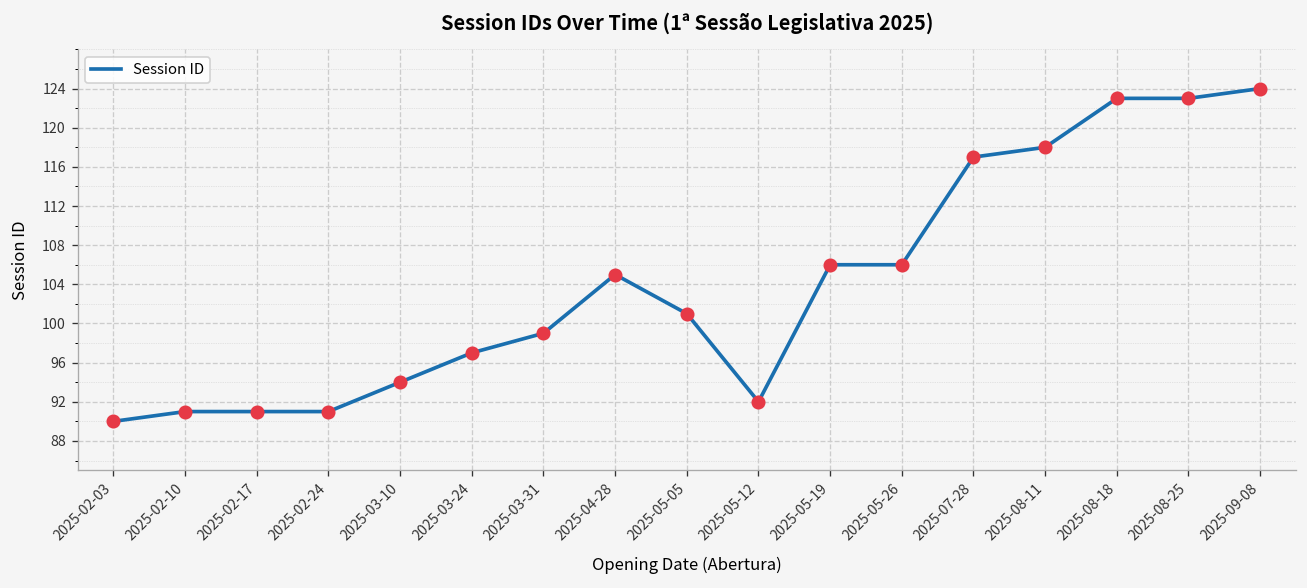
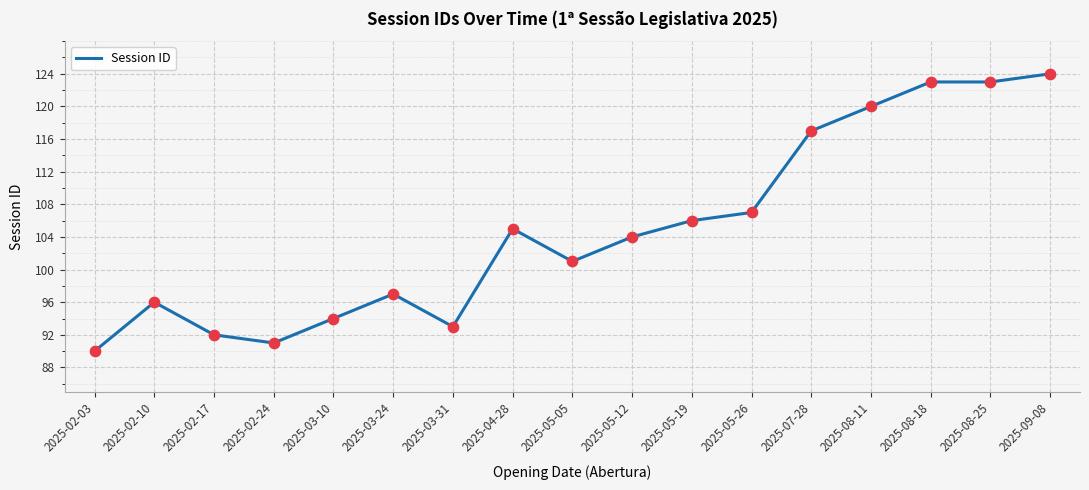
  {
    "2025-02-03": 90,
-   "2025-02-10": 91,
-   "2025-02-17": 91,
+   "2025-02-10": 96,
+   "2025-02-17": 92,
    "2025-02-24": 91,
    "2025-03-10": 94,
    "2025-03-24": 97,
-   "2025-03-31": 99,
+   "2025-03-31": 93,
    "2025-04-28": 105,
    "2025-05-05": 101,
-   "2025-05-12": 92,
+   "2025-05-12": 104,
    "2025-05-19": 106,
-   "2025-05-26": 106,
+   "2025-05-26": 107,
    "2025-07-28": 117,
-   "2025-08-11": 118,
+   "2025-08-11": 120,
    "2025-08-18": 123,
    "2025-08-25": 123,
    "2025-09-08": 124
  }
